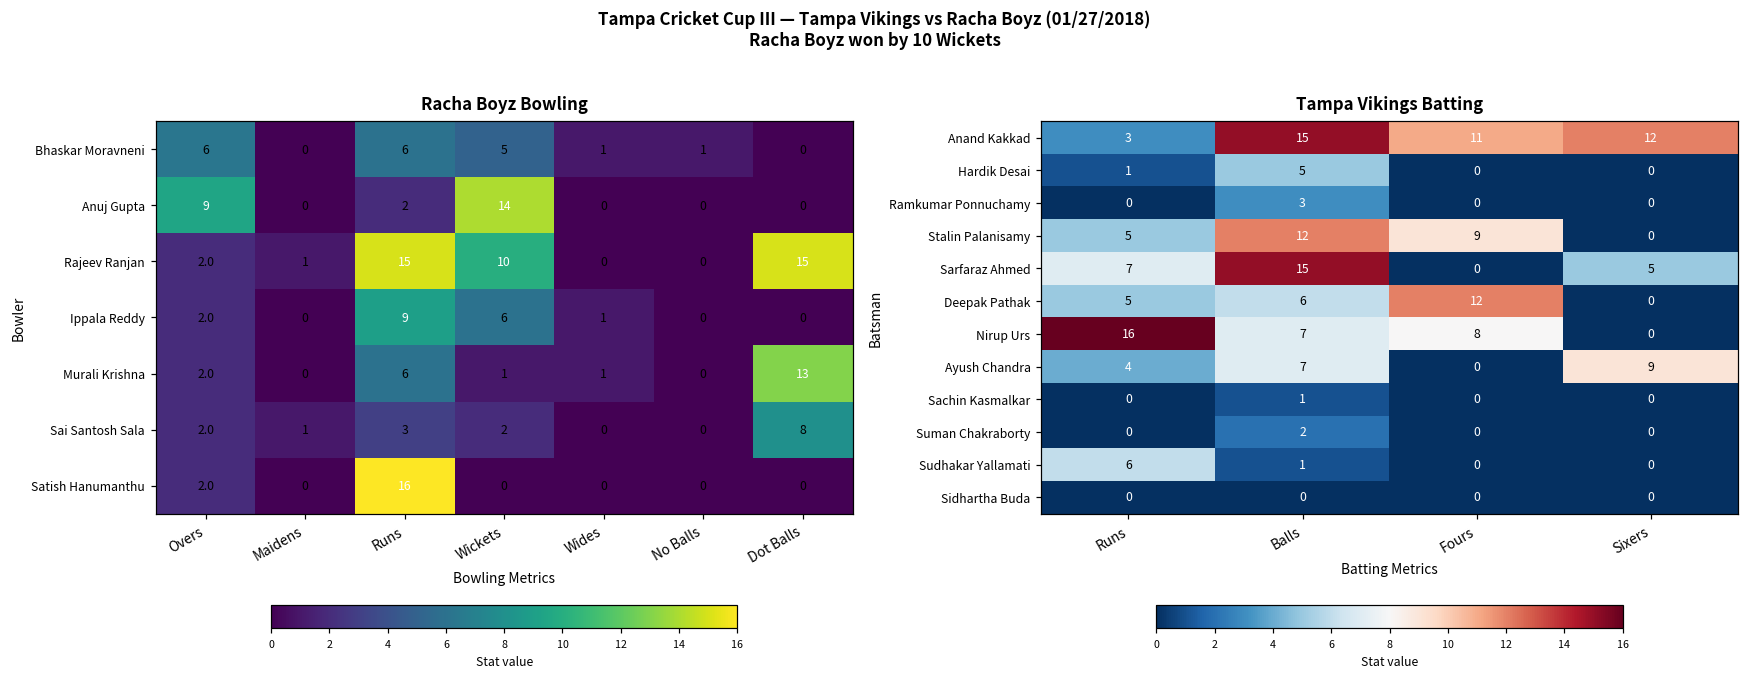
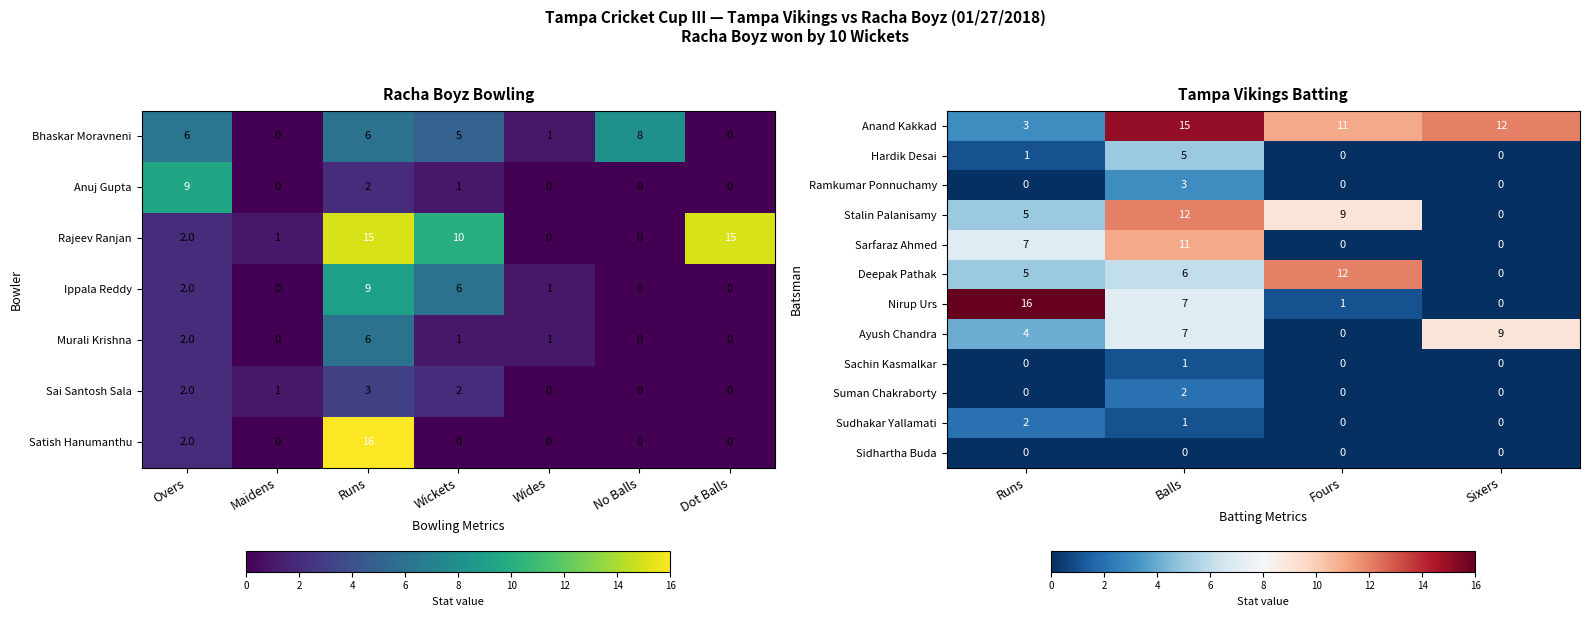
  {
    "Racha Boyz Bowling": {
      "Bhaskar Moravneni": {
        "Overs": 6,
        "Maidens": 0,
        "Runs": 6,
        "Wickets": 5,
        "Wides": 1,
-       "No Balls": 1,
+       "No Balls": 8,
        "Dot Balls": 0
      },
      "Anuj Gupta": {
        "Overs": 9,
        "Maidens": 0,
        "Runs": 2,
-       "Wickets": 14,
+       "Wickets": 1,
        "Wides": 0,
        "No Balls": 0,
        "Dot Balls": 0
      },
      "Rajeev Ranjan": {
        "Overs": 2.0,
        "Maidens": 1,
        "Runs": 15,
        "Wickets": 10,
        "Wides": 0,
        "No Balls": 0,
        "Dot Balls": 15
      },
      "Ippala Reddy": {
        "Overs": 2.0,
        "Maidens": 0,
        "Runs": 9,
        "Wickets": 6,
        "Wides": 1,
        "No Balls": 0,
        "Dot Balls": 0
      },
      "Murali Krishna": {
        "Overs": 2.0,
        "Maidens": 0,
        "Runs": 6,
        "Wickets": 1,
        "Wides": 1,
        "No Balls": 0,
-       "Dot Balls": 13
+       "Dot Balls": 0
      },
      "Sai Santosh Sala": {
        "Overs": 2.0,
        "Maidens": 1,
        "Runs": 3,
        "Wickets": 2,
        "Wides": 0,
        "No Balls": 0,
-       "Dot Balls": 8
+       "Dot Balls": 0
      },
      "Satish Hanumanthu": {
        "Overs": 2.0,
        "Maidens": 0,
        "Runs": 16,
        "Wickets": 0,
        "Wides": 0,
        "No Balls": 0,
        "Dot Balls": 0
      }
    },
    "Tampa Vikings Batting": {
      "Anand Kakkad": {
        "Runs": 3,
        "Balls": 15,
        "Fours": 11,
        "Sixers": 12
      },
      "Hardik Desai": {
        "Runs": 1,
        "Balls": 5,
        "Fours": 0,
        "Sixers": 0
      },
      "Ramkumar Ponnuchamy": {
        "Runs": 0,
        "Balls": 3,
        "Fours": 0,
        "Sixers": 0
      },
      "Stalin Palanisamy": {
        "Runs": 5,
        "Balls": 12,
        "Fours": 9,
        "Sixers": 0
      },
      "Sarfaraz Ahmed": {
        "Runs": 7,
-       "Balls": 15,
+       "Balls": 11,
        "Fours": 0,
-       "Sixers": 5
+       "Sixers": 0
      },
      "Deepak Pathak": {
        "Runs": 5,
        "Balls": 6,
        "Fours": 12,
        "Sixers": 0
      },
      "Nirup Urs": {
        "Runs": 16,
        "Balls": 7,
-       "Fours": 8,
+       "Fours": 1,
        "Sixers": 0
      },
      "Ayush Chandra": {
        "Runs": 4,
        "Balls": 7,
        "Fours": 0,
        "Sixers": 9
      },
      "Sachin Kasmalkar": {
        "Runs": 0,
        "Balls": 1,
        "Fours": 0,
        "Sixers": 0
      },
      "Suman Chakraborty": {
        "Runs": 0,
        "Balls": 2,
        "Fours": 0,
        "Sixers": 0
      },
      "Sudhakar Yallamati": {
-       "Runs": 6,
+       "Runs": 2,
        "Balls": 1,
        "Fours": 0,
        "Sixers": 0
      },
      "Sidhartha Buda": {
        "Runs": 0,
        "Balls": 0,
        "Fours": 0,
        "Sixers": 0
      }
    }
  }
